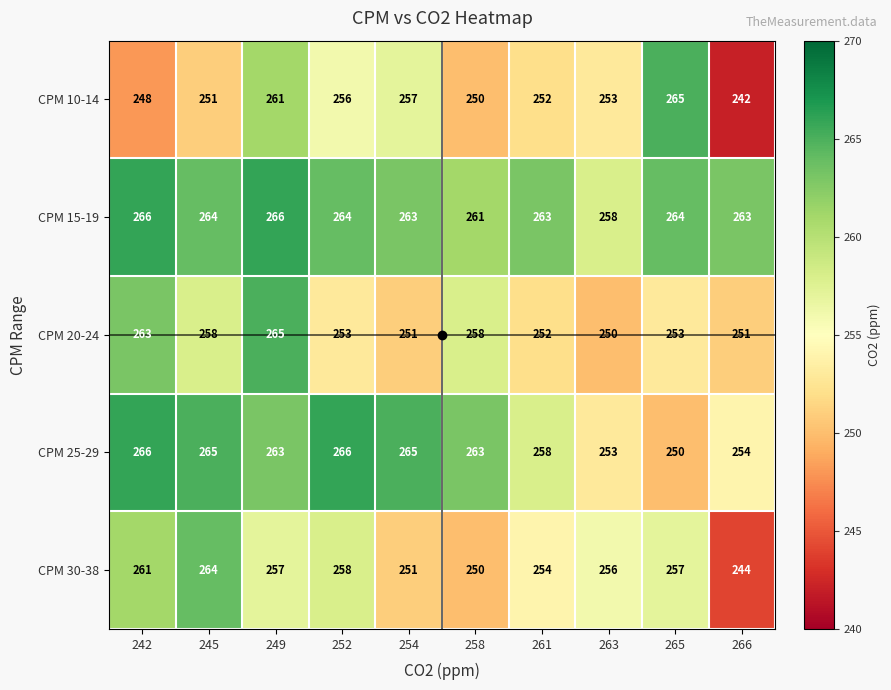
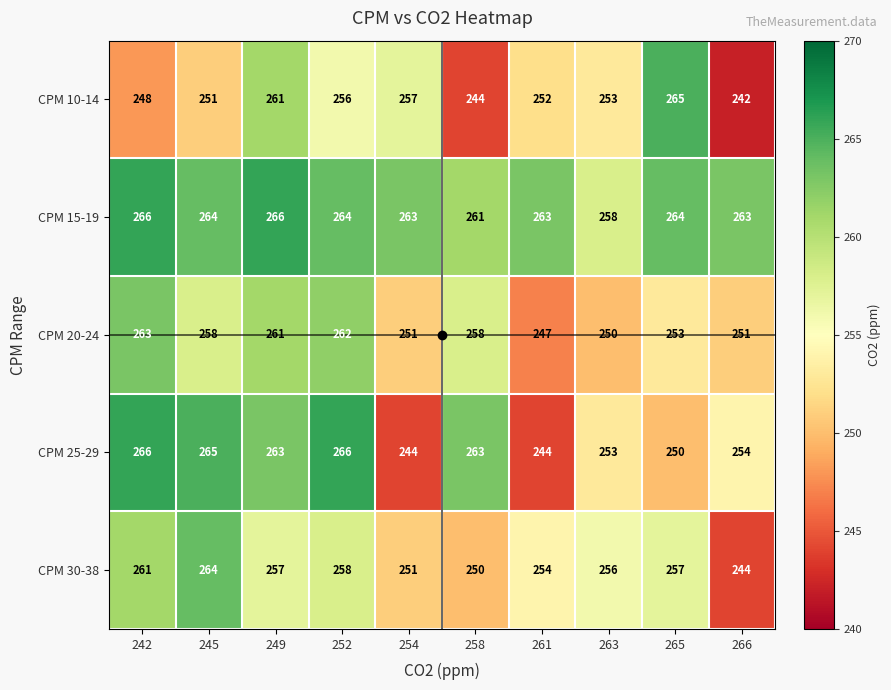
  {
    "CPM 10-14": {
      "242": 248,
      "245": 251,
      "249": 261,
      "252": 256,
      "254": 257,
-     "258": 250,
+     "258": 244,
      "261": 252,
      "263": 253,
      "265": 265,
      "266": 242
    },
    "CPM 15-19": {
      "242": 266,
      "245": 264,
      "249": 266,
      "252": 264,
      "254": 263,
      "258": 261,
      "261": 263,
      "263": 258,
      "265": 264,
      "266": 263
    },
    "CPM 20-24": {
      "242": 263,
      "245": 258,
-     "249": 265,
-     "252": 253,
+     "249": 261,
+     "252": 262,
      "254": 251,
      "258": 258,
-     "261": 252,
+     "261": 247,
      "263": 250,
      "265": 253,
      "266": 251
    },
    "CPM 25-29": {
      "242": 266,
      "245": 265,
      "249": 263,
      "252": 266,
-     "254": 265,
+     "254": 244,
      "258": 263,
-     "261": 258,
+     "261": 244,
      "263": 253,
      "265": 250,
      "266": 254
    },
    "CPM 30-38": {
      "242": 261,
      "245": 264,
      "249": 257,
      "252": 258,
      "254": 251,
      "258": 250,
      "261": 254,
      "263": 256,
      "265": 257,
      "266": 244
    }
  }
